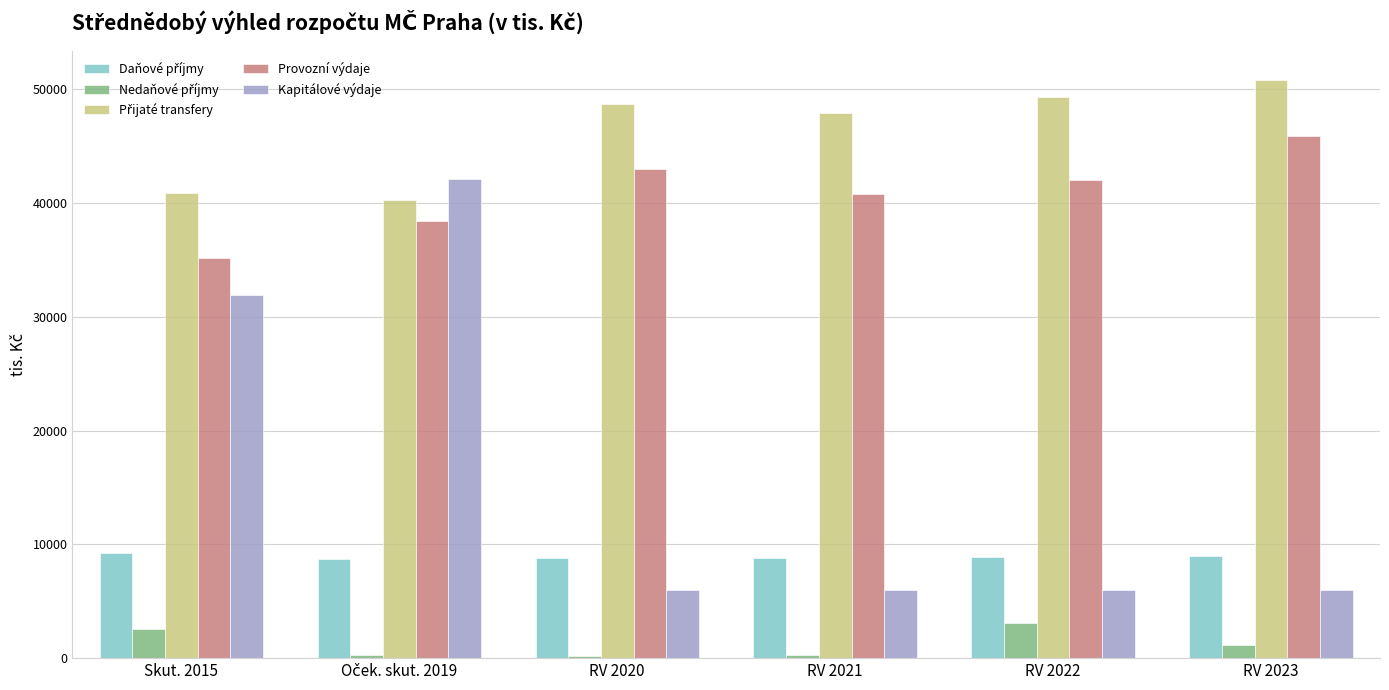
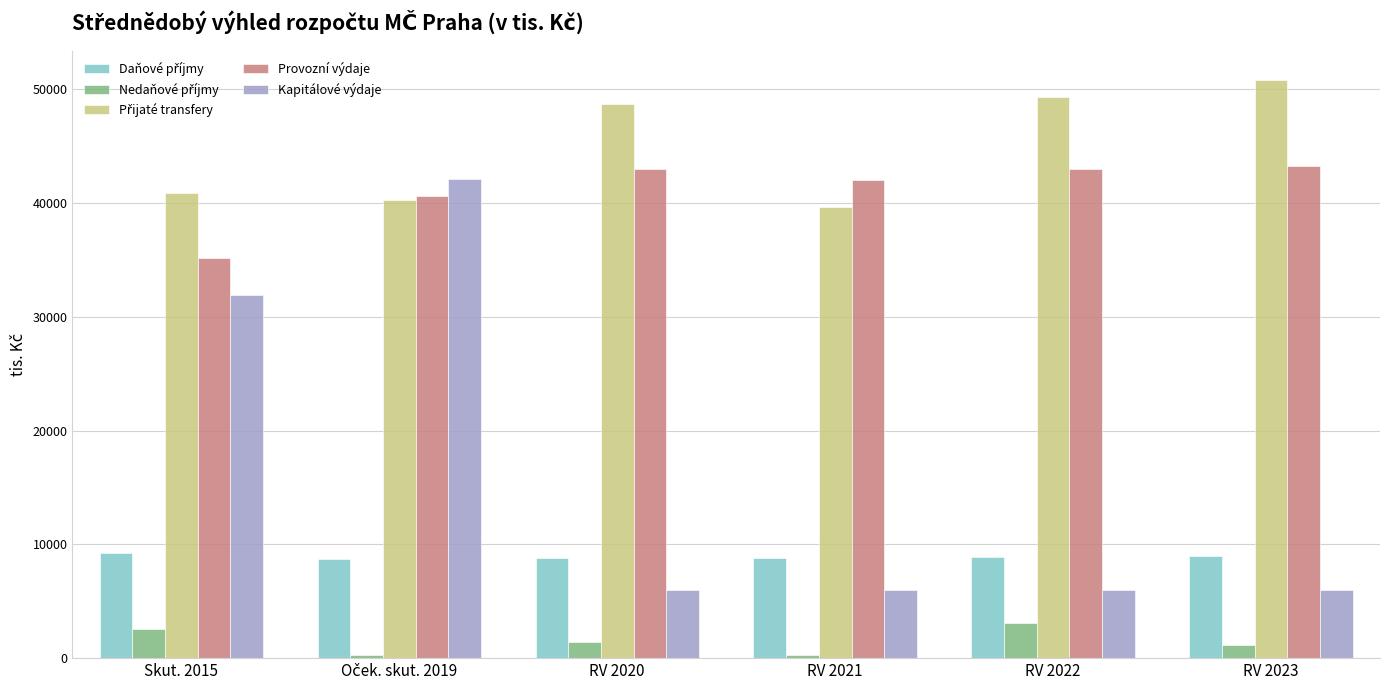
  {
    "Nedaňové příjmy": {
      "Skut. 2015": 2500,
      "Oček. skut. 2019": 300,
-     "RV 2020": 200,
+     "RV 2020": 1400,
      "RV 2021": 200,
      "RV 2022": 3100,
      "RV 2023": 1100
    },
    "Přijaté transfery": {
      "Skut. 2015": 40900,
      "Oček. skut. 2019": 40300,
      "RV 2020": 48700,
-     "RV 2021": 47900,
+     "RV 2021": 39600,
      "RV 2022": 49300,
      "RV 2023": 50800
    },
    "Provozní výdaje": {
      "Skut. 2015": 35100,
-     "Oček. skut. 2019": 38400,
+     "Oček. skut. 2019": 40600,
      "RV 2020": 43000,
-     "RV 2021": 40800,
-     "RV 2022": 42000,
-     "RV 2023": 45800
+     "RV 2021": 42000,
+     "RV 2022": 43000,
+     "RV 2023": 43200
    }
  }
